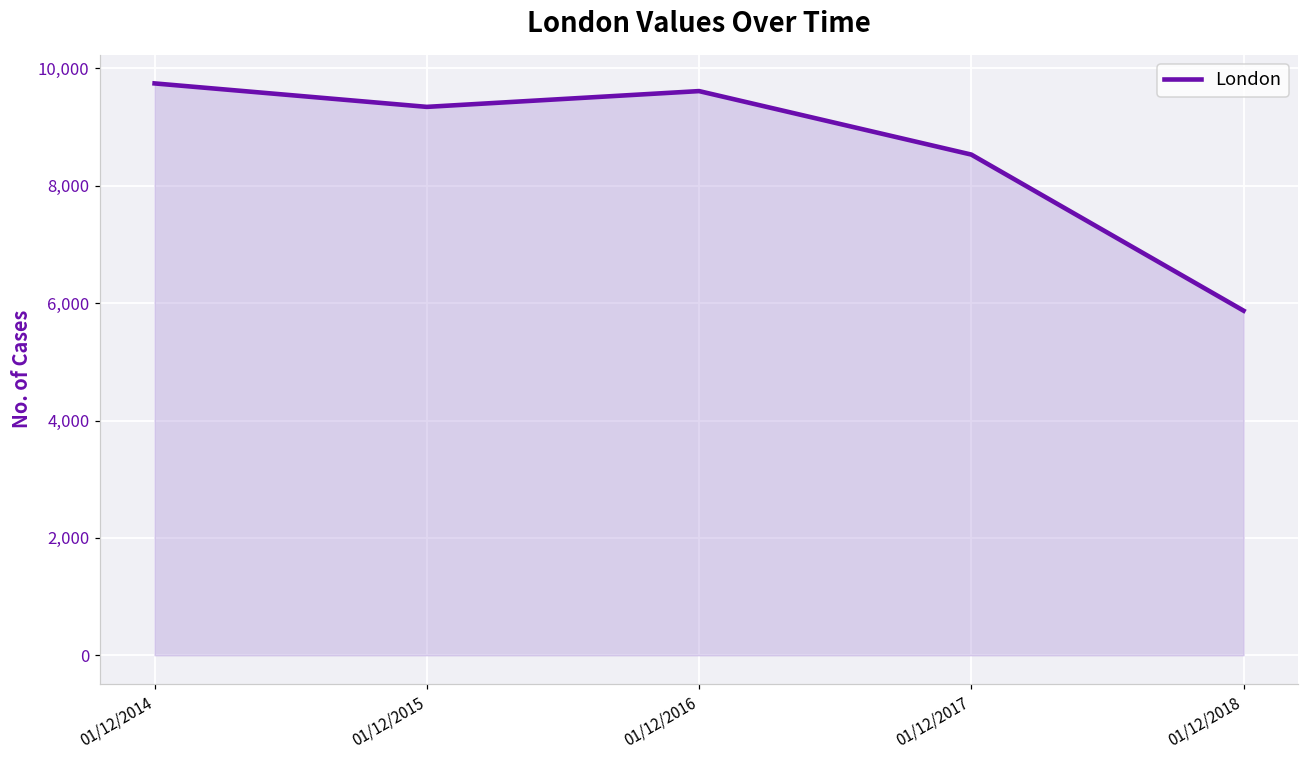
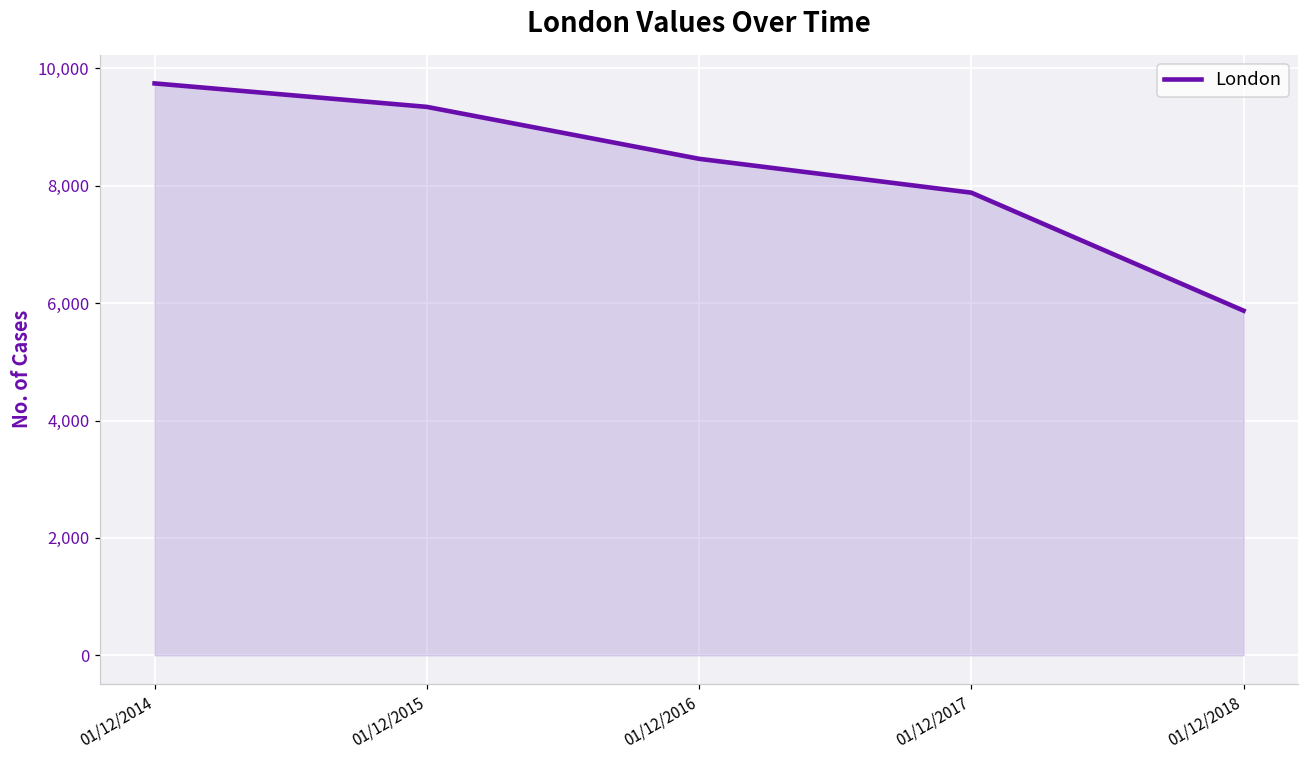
  {
    "01/12/2014": "9,700",
    "01/12/2015": "9,300",
-   "01/12/2016": "9,600",
-   "01/12/2017": "8,500",
+   "01/12/2016": "8,500",
+   "01/12/2017": "7,900",
    "01/12/2018": "5,900"
  }
